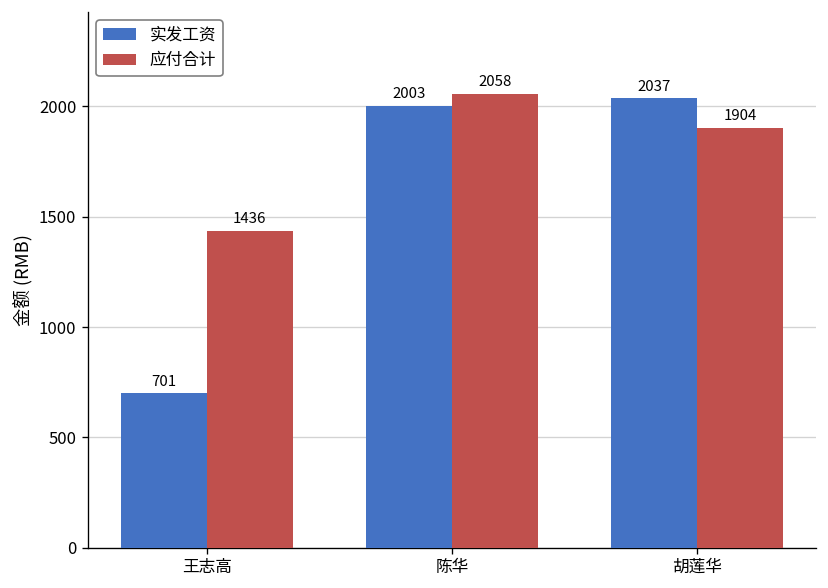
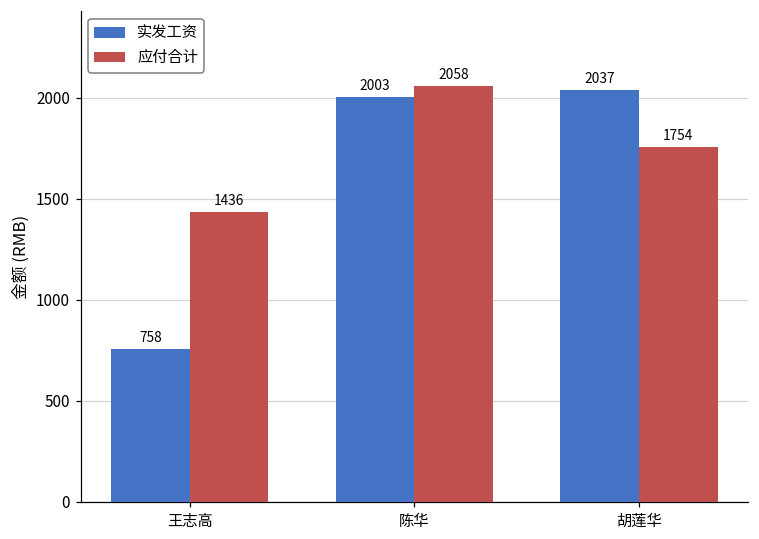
  {
    "实发工资": {
-     "王志高": 701,
+     "王志高": 758,
      "陈华": 2003,
      "胡莲华": 2037
    },
    "应付合计": {
      "王志高": 1436,
      "陈华": 2058,
-     "胡莲华": 1904
+     "胡莲华": 1754
    }
  }
